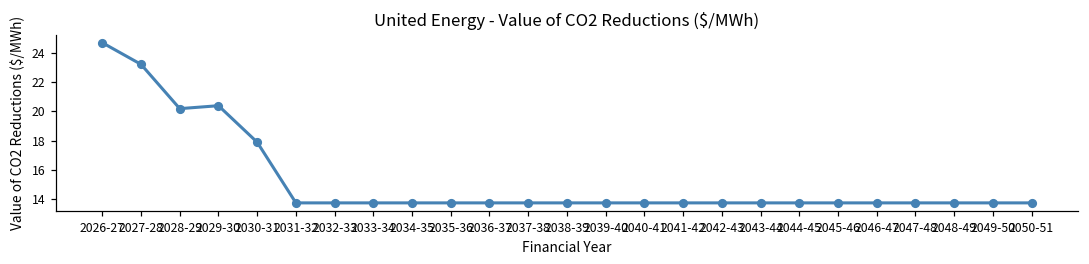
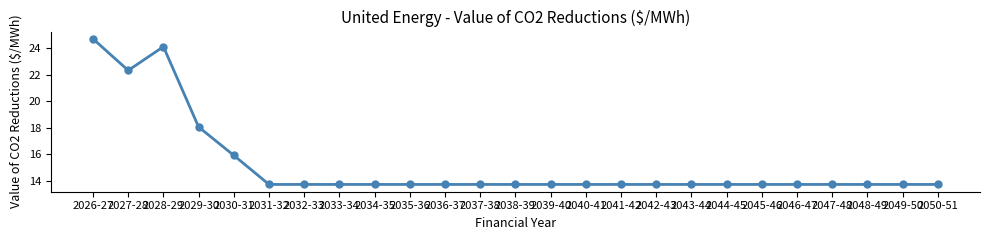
  {
    "2026-27": 24.7,
-   "2027-28": 23.2,
-   "2028-29": 20.2,
-   "2029-30": 20.4,
-   "2030-31": 17.9,
+   "2027-28": 22.3,
+   "2028-29": 24.1,
+   "2029-30": 18.1,
+   "2030-31": 15.9,
    "2031-32": 13.7,
    "2032-33": 13.7,
    "2033-34": 13.7,
    "2034-35": 13.7,
    "2035-36": 13.7,
    "2036-37": 13.7,
    "2037-38": 13.7,
    "2038-39": 13.7,
    "2039-40": 13.7,
    "2040-41": 13.7,
    "2041-42": 13.7,
    "2042-43": 13.7,
    "2043-44": 13.7,
    "2044-45": 13.7,
    "2045-46": 13.7,
    "2046-47": 13.7,
    "2047-48": 13.7,
    "2048-49": 13.7,
    "2049-50": 13.7,
    "2050-51": 13.7
  }
